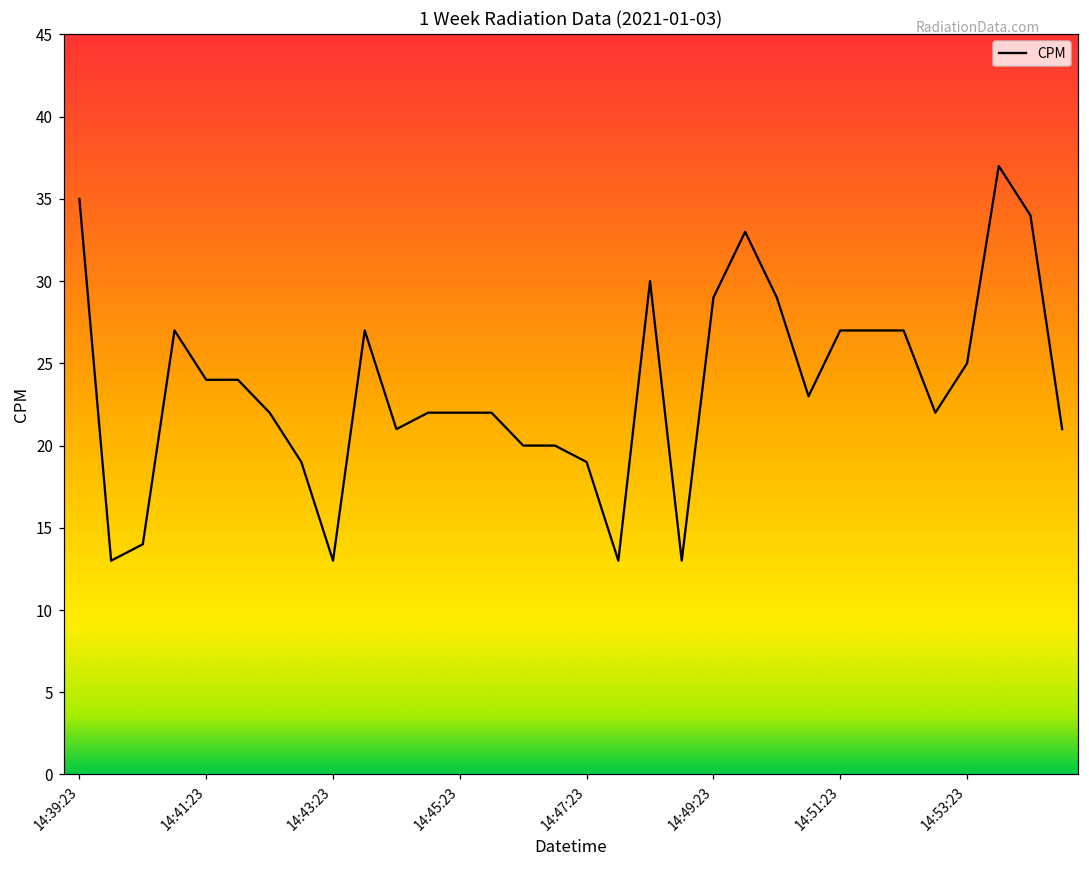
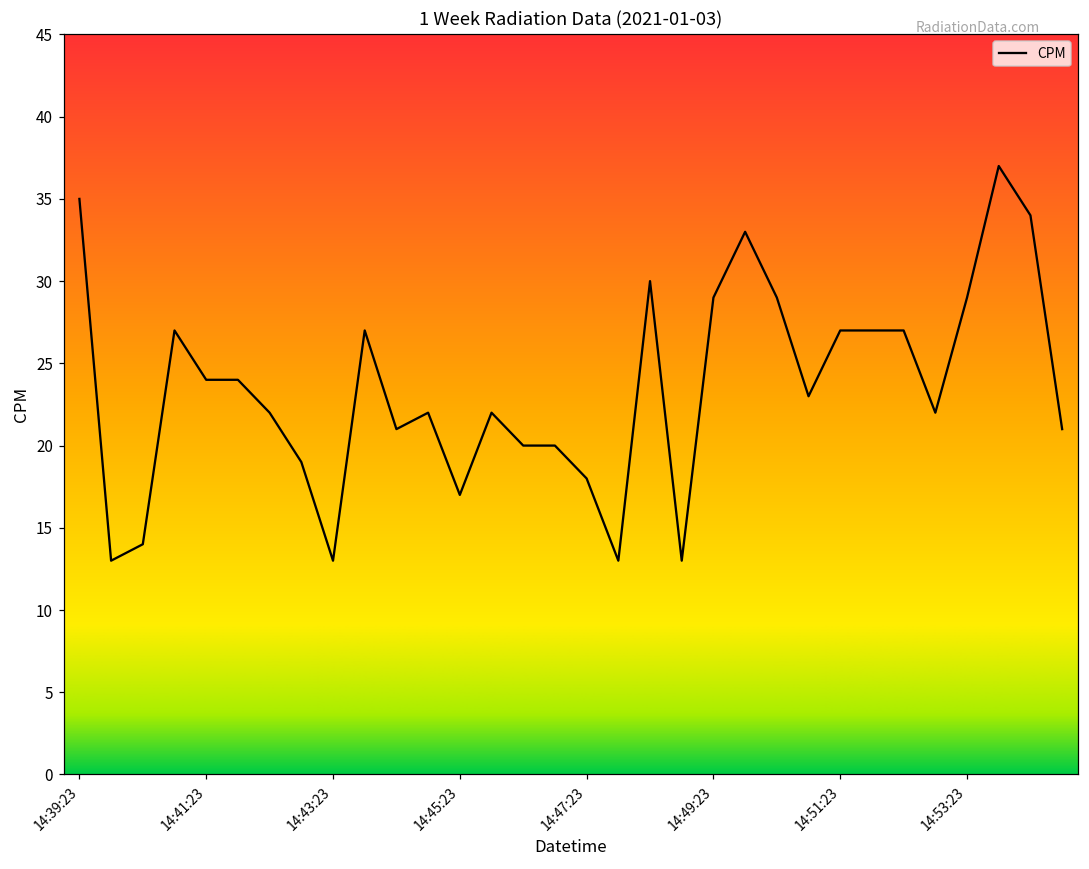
  {
    "14:39:23": 35,
    "14:41:23": 24,
    "14:43:23": 13,
-   "14:45:23": 22,
-   "14:47:23": 19,
+   "14:45:23": 17,
+   "14:47:23": 18,
    "14:49:23": 29,
    "14:51:23": 27,
-   "14:53:23": 25
+   "14:53:23": 29
  }
